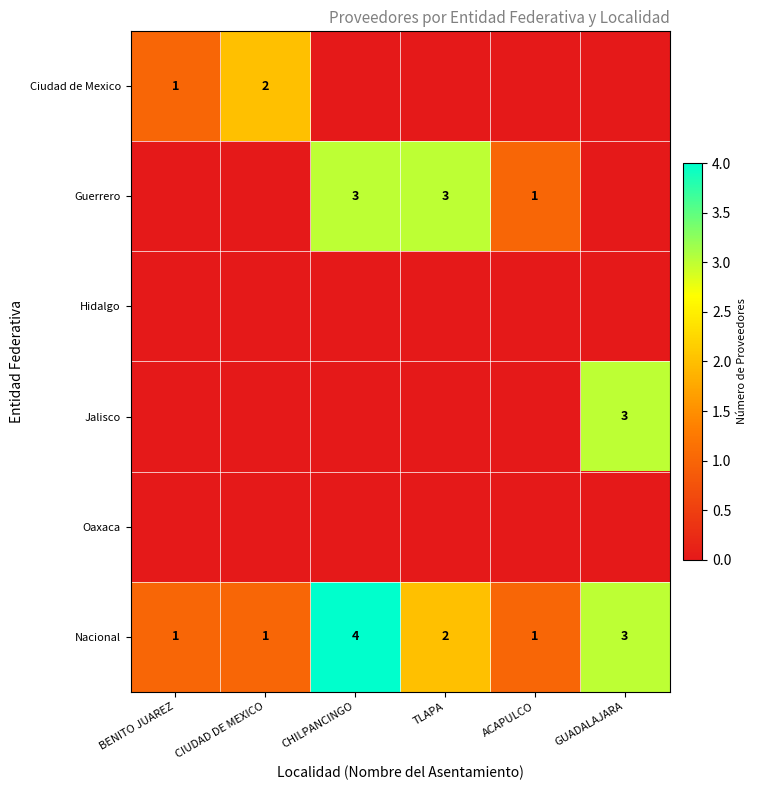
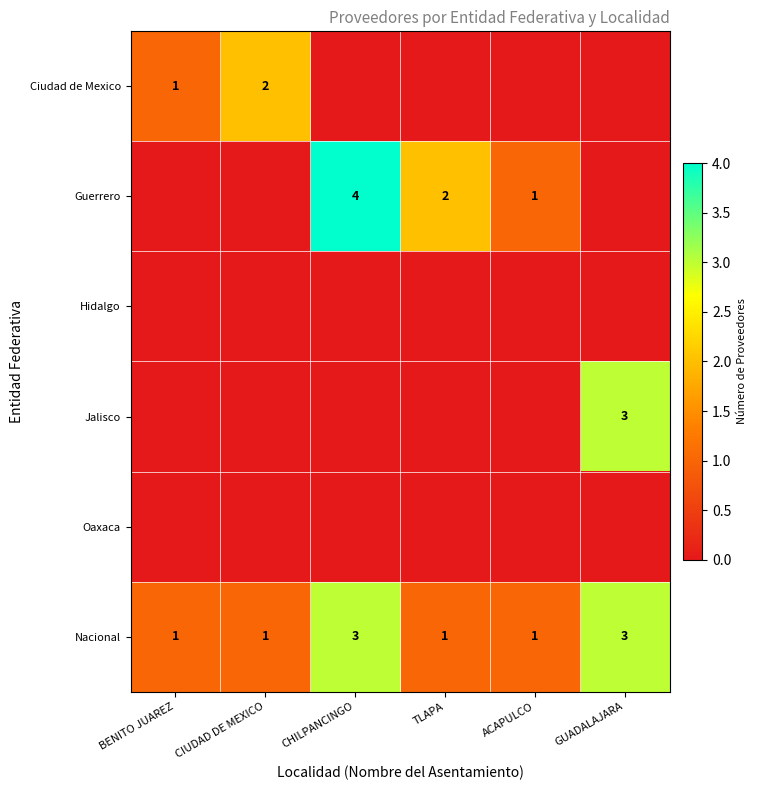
  {
    "Ciudad de Mexico": {
      "BENITO JUAREZ": 1,
      "CIUDAD DE MEXICO": 2
    },
    "Guerrero": {
-     "CHILPANCINGO": 3,
-     "TLAPA": 3,
+     "CHILPANCINGO": 4,
+     "TLAPA": 2,
      "ACAPULCO": 1
    },
    "Jalisco": {
      "GUADALAJARA": 3
    },
    "Nacional": {
      "BENITO JUAREZ": 1,
      "CIUDAD DE MEXICO": 1,
-     "CHILPANCINGO": 4,
-     "TLAPA": 2,
+     "CHILPANCINGO": 3,
+     "TLAPA": 1,
      "ACAPULCO": 1,
      "GUADALAJARA": 3
    }
  }
